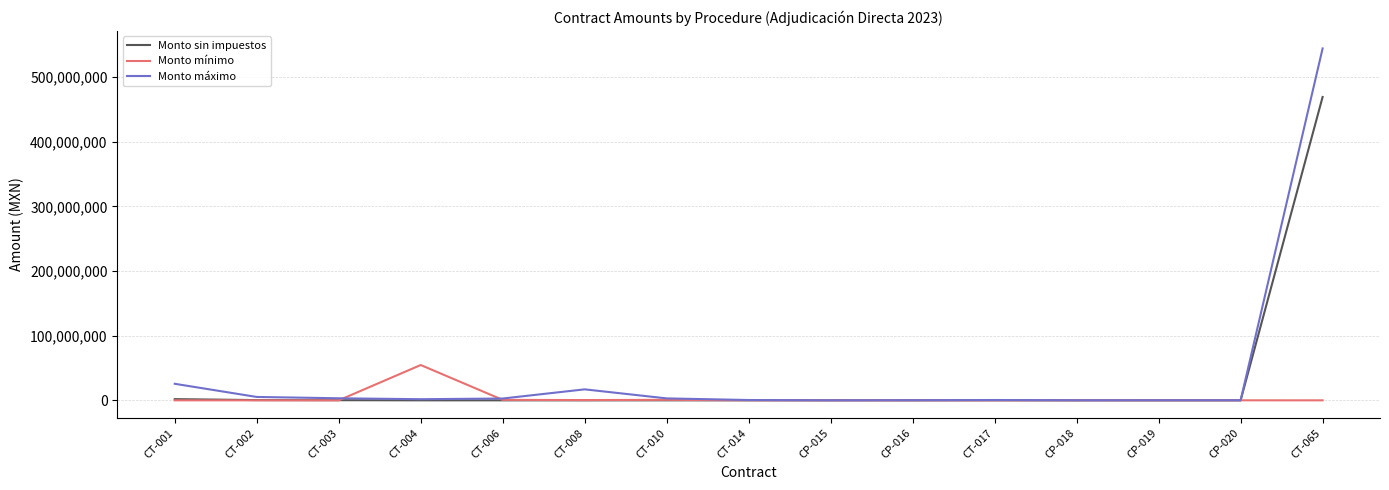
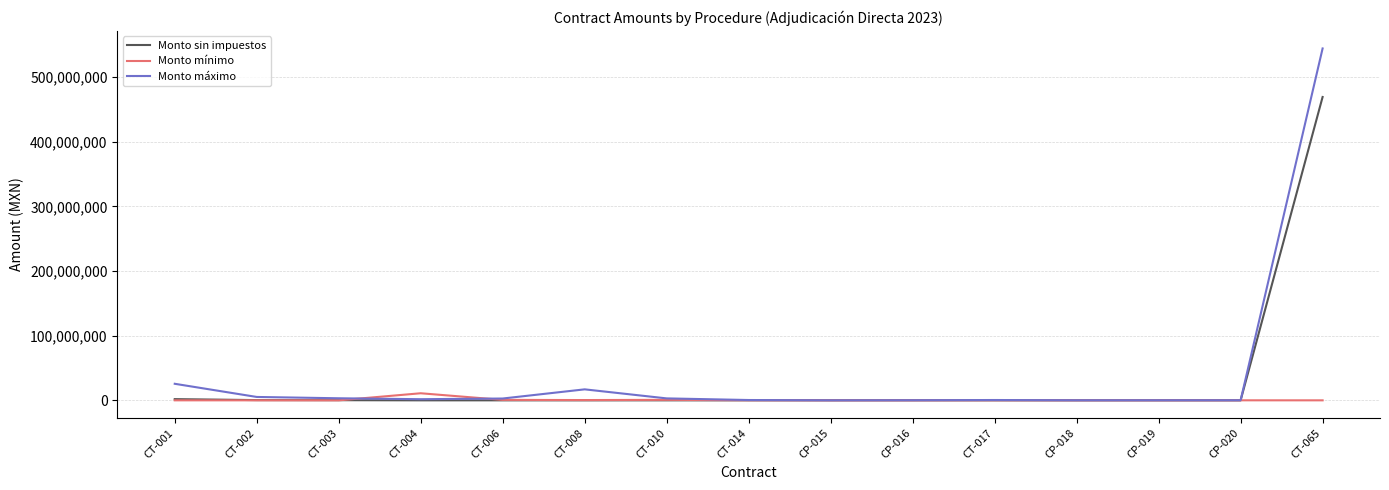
  {
    "Monto sin impuestos": {
      "CT-065": "470,000,000"
    },
    "Monto mínimo": {
-     "CT-004": "50,000,000",
+     "CT-004": "10,000,000",
      "CT-065": "0"
    },
    "Monto máximo": {
      "CT-001": "30,000,000",
      "CT-002": "10,000,000",
      "CT-008": "20,000,000",
      "CT-065": "540,000,000"
    }
  }
